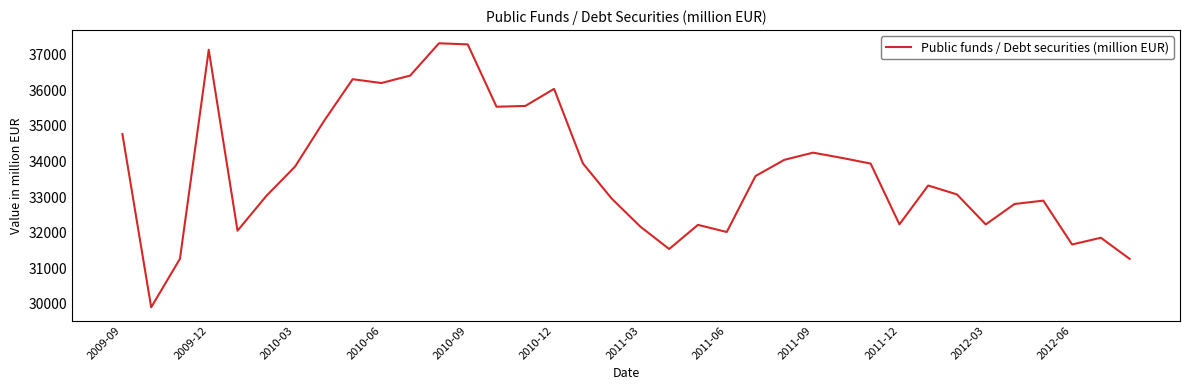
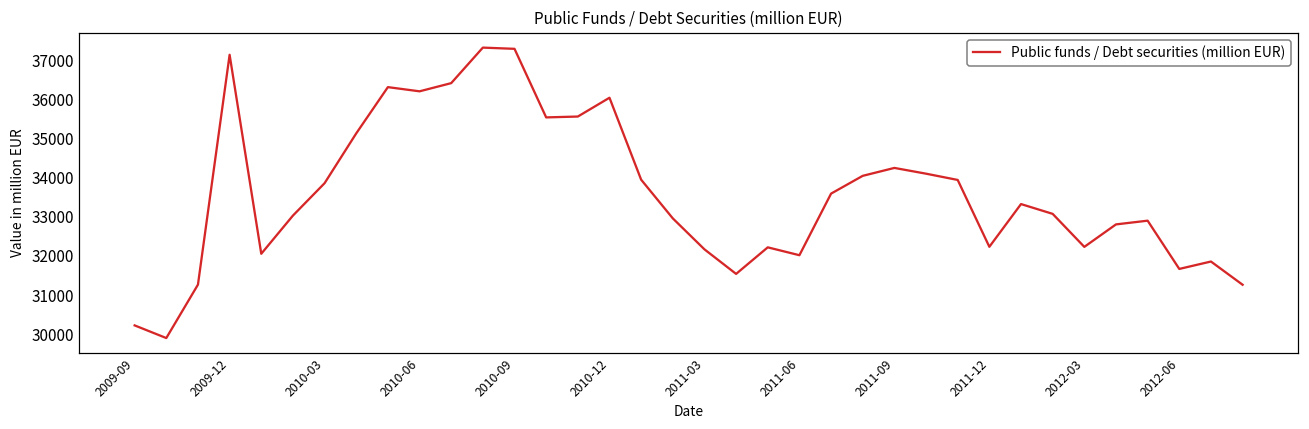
  {
-   "2009-09": 34800,
+   "2009-09": 30200,
    "2009-12": 37100,
    "2010-03": 33900,
    "2010-06": 36200,
    "2010-09": 37300,
    "2010-12": 36000,
    "2011-03": 32200,
    "2011-06": 32000,
    "2011-09": 34200,
    "2011-12": 32200,
    "2012-03": 32200,
    "2012-06": 31700
  }
